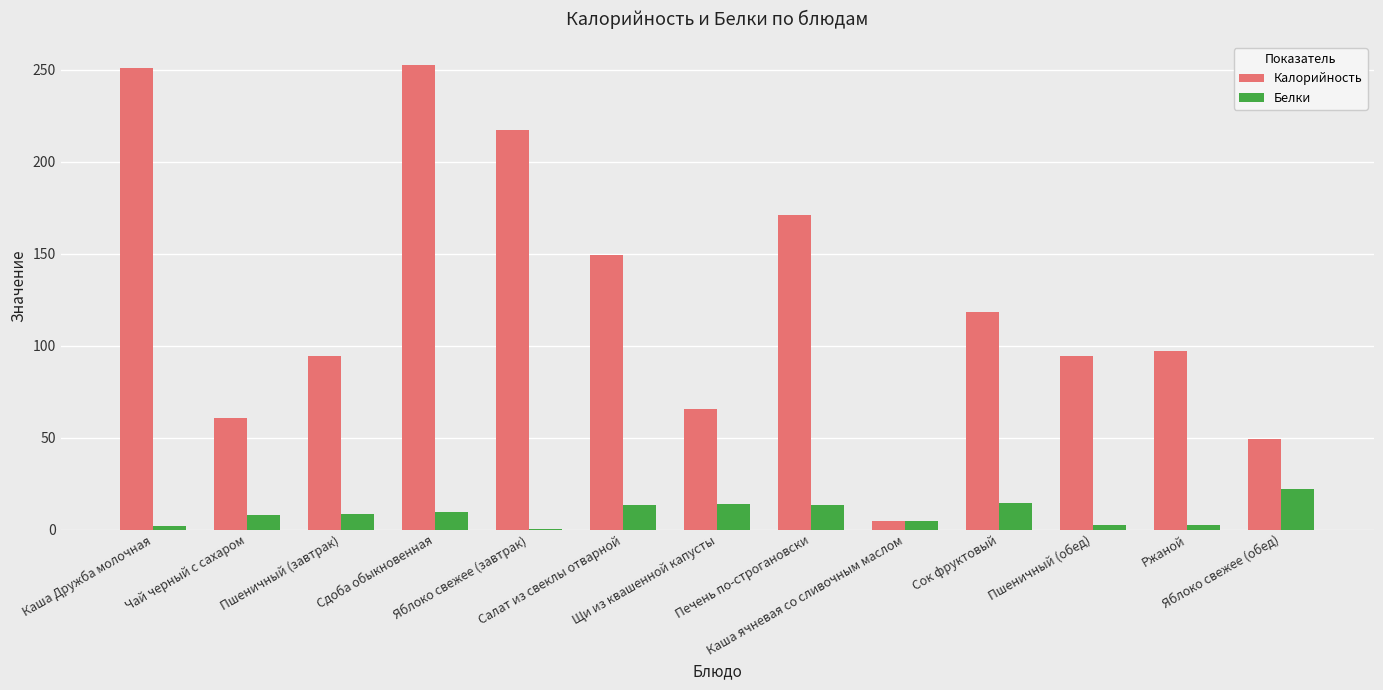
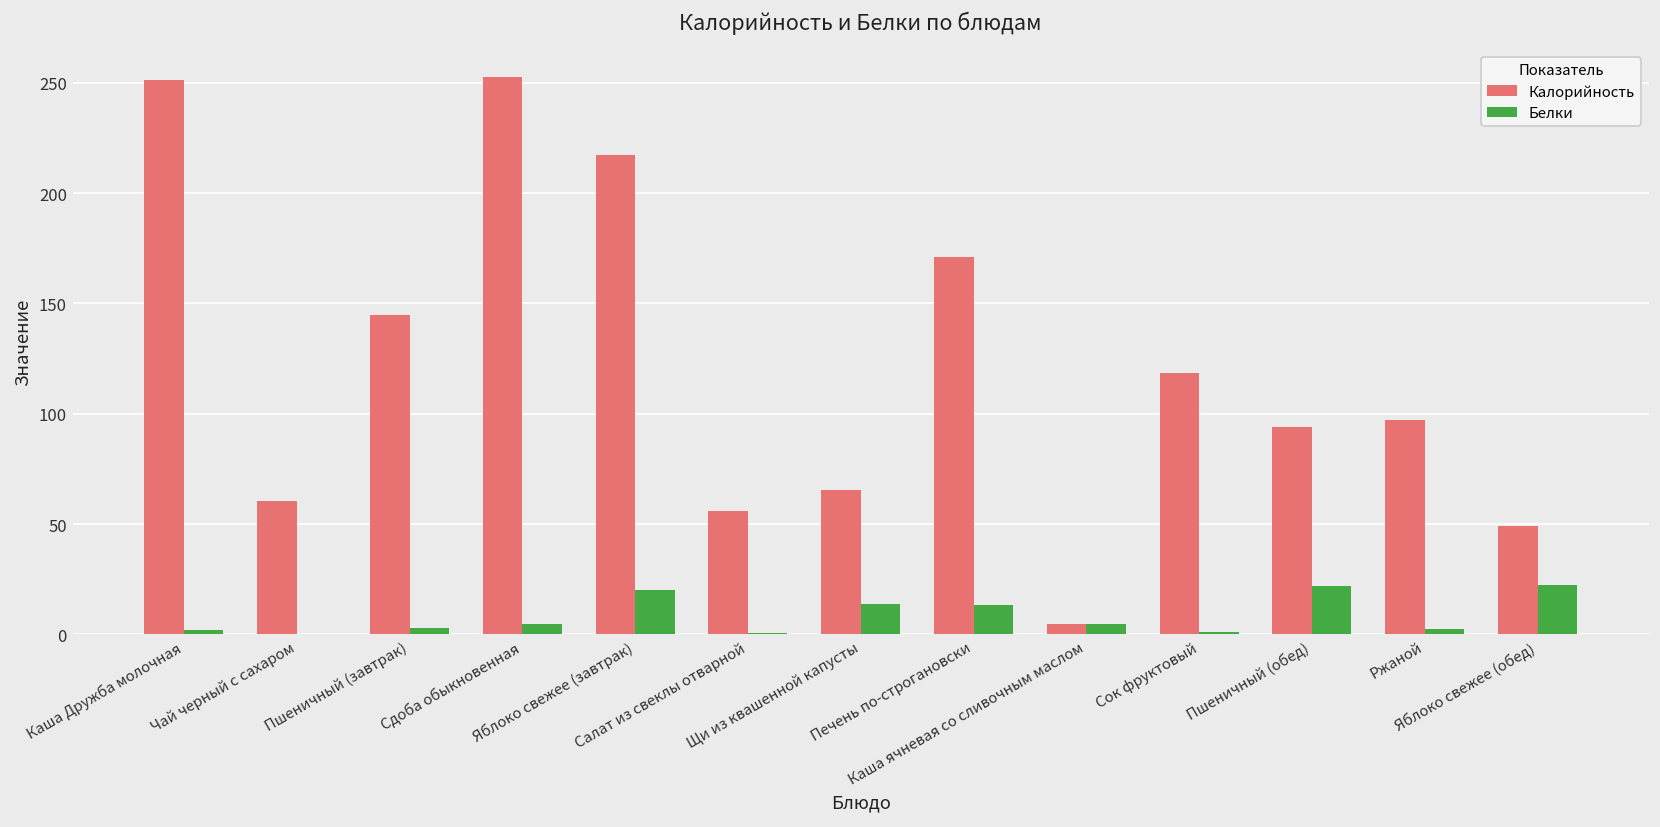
  {
    "Калорийность": {
      "Каша Дружба молочная": 251,
      "Чай черный с сахаром": 60,
-     "Пшеничный (завтрак)": 94,
+     "Пшеничный (завтрак)": 145,
      "Сдоба обыкновенная": 253,
      "Яблоко свежее (завтрак)": 217,
-     "Салат из свеклы отварной": 149,
+     "Салат из свеклы отварной": 56,
      "Щи из квашенной капусты": 66,
      "Печень по-строгановски": 171,
      "Каша ячневая со сливочным маслом": 5,
      "Сок фруктовый": 119,
      "Пшеничный (обед)": 94,
      "Ржаной": 97,
      "Яблоко свежее (обед)": 49
    },
    "Белки": {
      "Каша Дружба молочная": 2,
-     "Чай черный с сахаром": 8,
-     "Пшеничный (завтрак)": 9,
-     "Сдоба обыкновенная": 9,
-     "Яблоко свежее (завтрак)": 1,
-     "Салат из свеклы отварной": 13,
+     "Чай черный с сахаром": 0,
+     "Пшеничный (завтрак)": 3,
+     "Сдоба обыкновенная": 5,
+     "Яблоко свежее (завтрак)": 20,
+     "Салат из свеклы отварной": 1,
      "Щи из квашенной капусты": 14,
      "Печень по-строгановски": 14,
      "Каша ячневая со сливочным маслом": 5,
-     "Сок фруктовый": 14,
-     "Пшеничный (обед)": 3,
+     "Сок фруктовый": 1,
+     "Пшеничный (обед)": 22,
      "Ржаной": 3,
      "Яблоко свежее (обед)": 22
    }
  }
